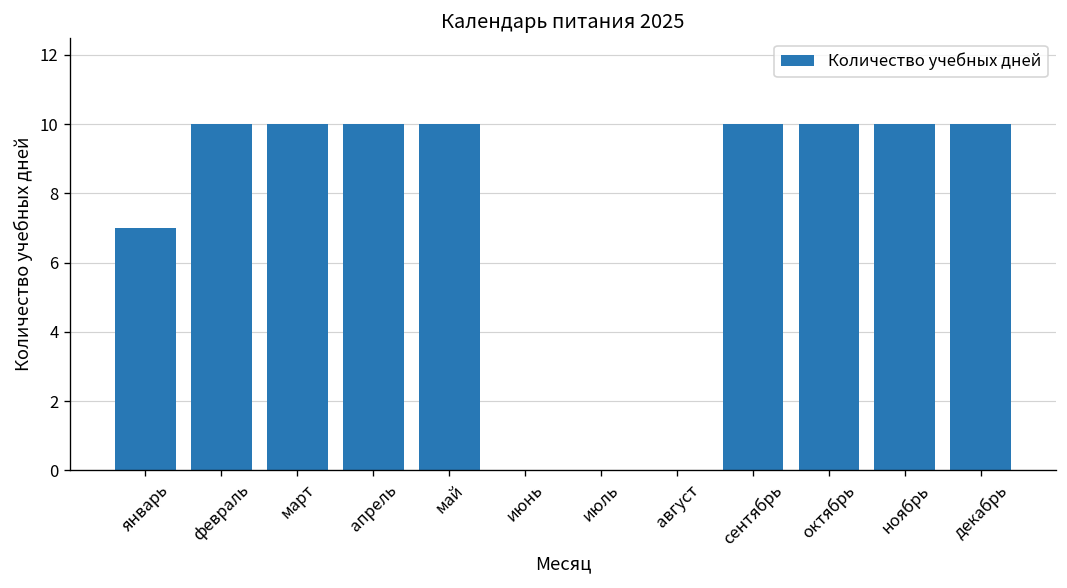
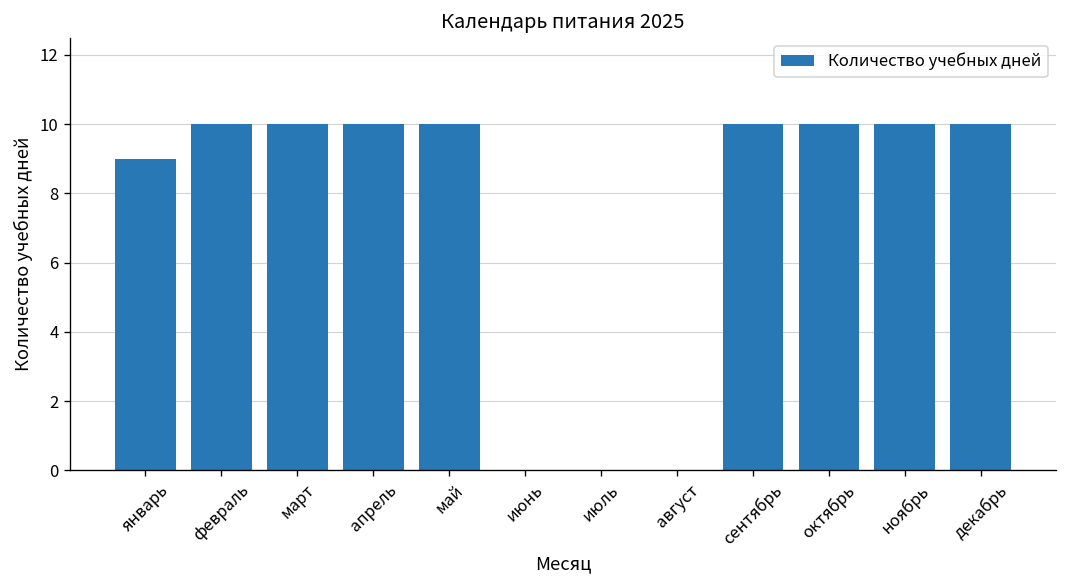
  {
-   "январь": 7,
+   "январь": 9,
    "февраль": 10,
    "март": 10,
    "апрель": 10,
    "май": 10,
    "июнь": 0,
    "июль": 0,
    "август": 0,
    "сентябрь": 10,
    "октябрь": 10,
    "ноябрь": 10,
    "декабрь": 10
  }
